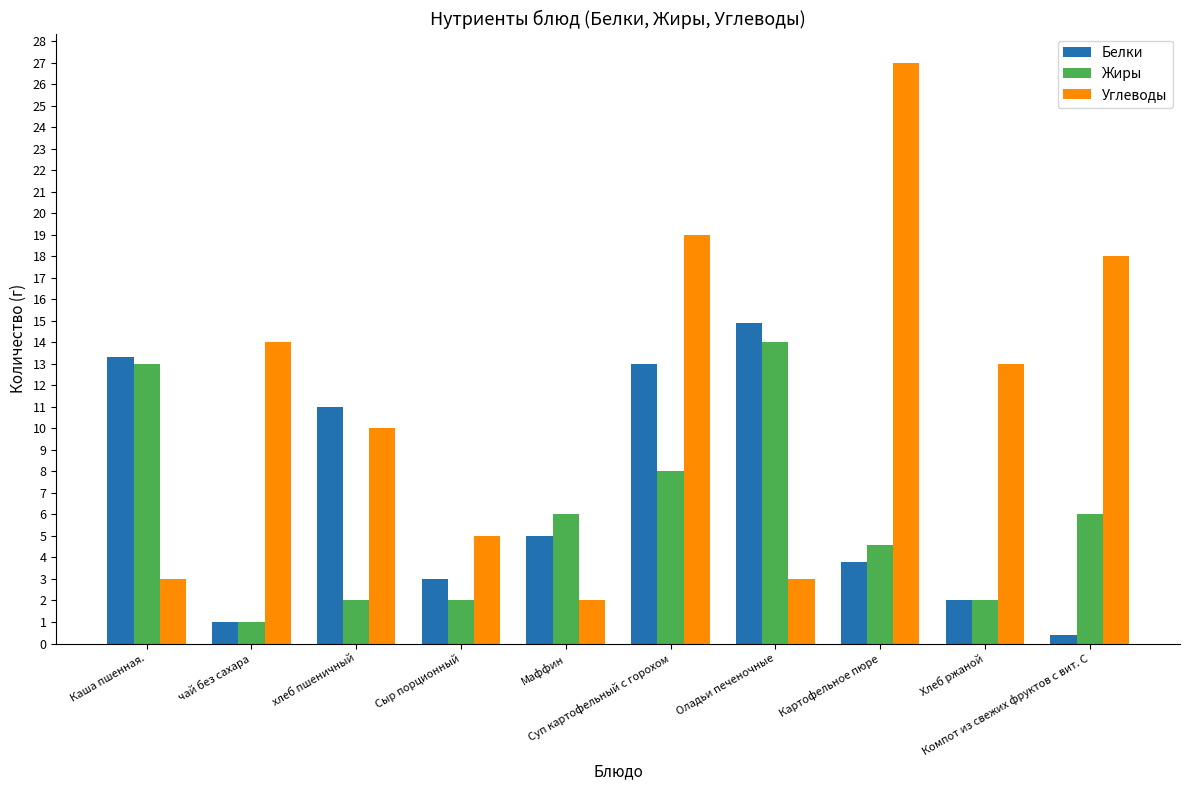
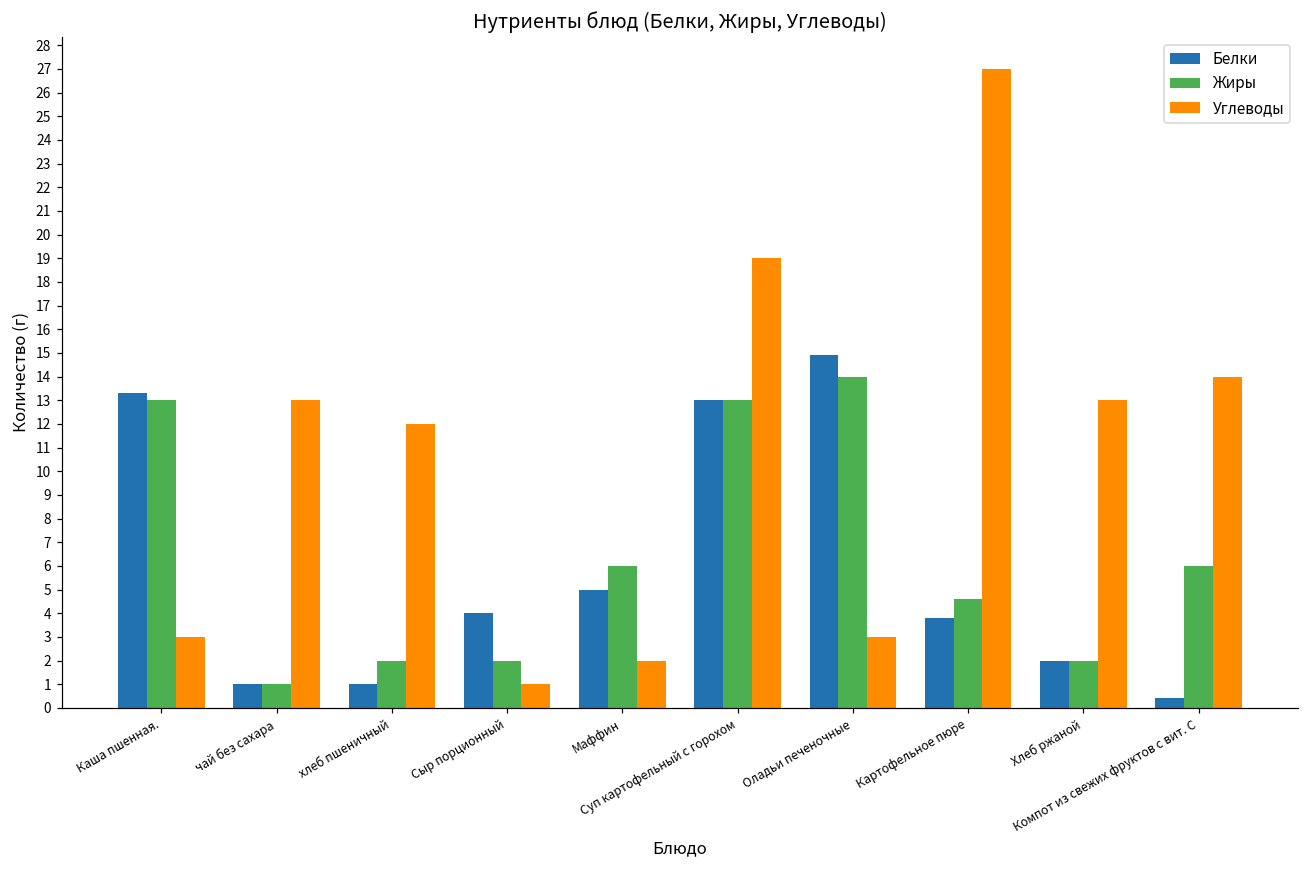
  {
    "Белки": {
      "Каша пшенная.": 13.3,
      "чай без сахара": 1,
-     "хлеб пшеничный": 11,
-     "Сыр порционный": 3,
+     "хлеб пшеничный": 1,
+     "Сыр порционный": 4,
      "Маффин": 5,
      "Суп картофельный с горохом": 13,
      "Оладьи печеночные": 15,
      "Картофельное пюре": 3.8,
      "Хлеб ржаной": 2,
      "Компот из свежих фруктов с вит. С": 0.4
    },
    "Жиры": {
      "Каша пшенная.": 13,
      "чай без сахара": 1,
      "хлеб пшеничный": 2,
      "Сыр порционный": 2,
      "Маффин": 6,
-     "Суп картофельный с горохом": 8,
+     "Суп картофельный с горохом": 13,
      "Оладьи печеночные": 14,
      "Картофельное пюре": 4.6,
      "Хлеб ржаной": 2,
      "Компот из свежих фруктов с вит. С": 6
    },
    "Углеводы": {
      "Каша пшенная.": 3,
-     "чай без сахара": 14,
-     "хлеб пшеничный": 10,
-     "Сыр порционный": 5,
+     "чай без сахара": 13,
+     "хлеб пшеничный": 12,
+     "Сыр порционный": 1,
      "Маффин": 2,
      "Суп картофельный с горохом": 19,
      "Оладьи печеночные": 3,
      "Картофельное пюре": 27,
      "Хлеб ржаной": 13,
-     "Компот из свежих фруктов с вит. С": 18
+     "Компот из свежих фруктов с вит. С": 14
    }
  }
